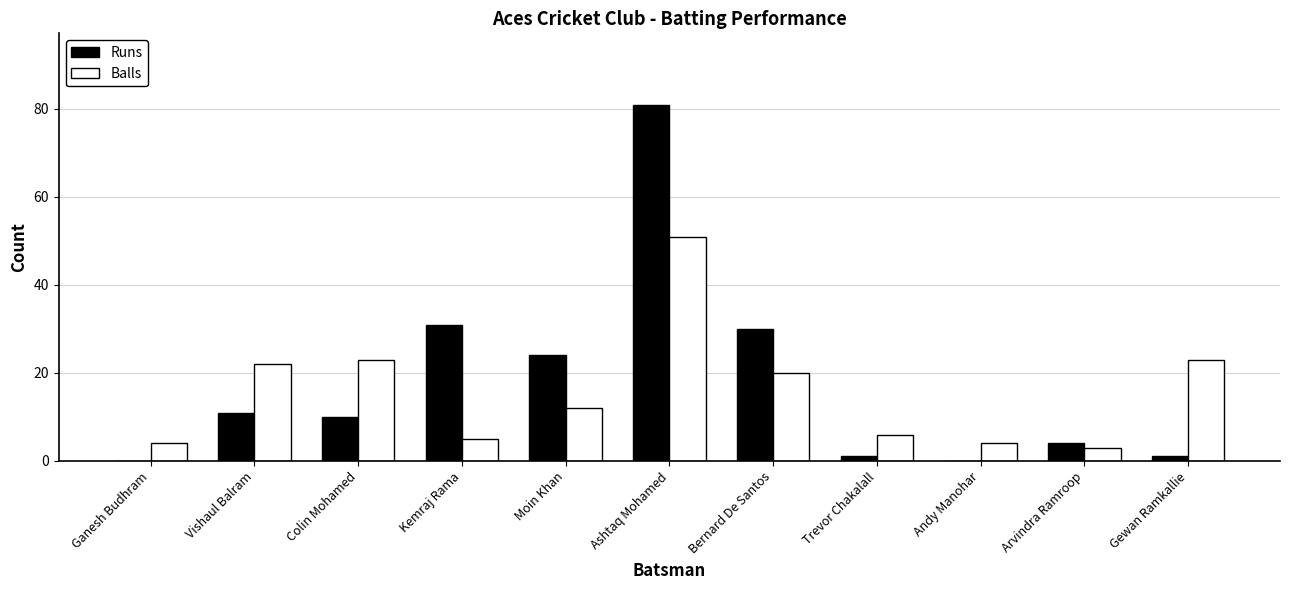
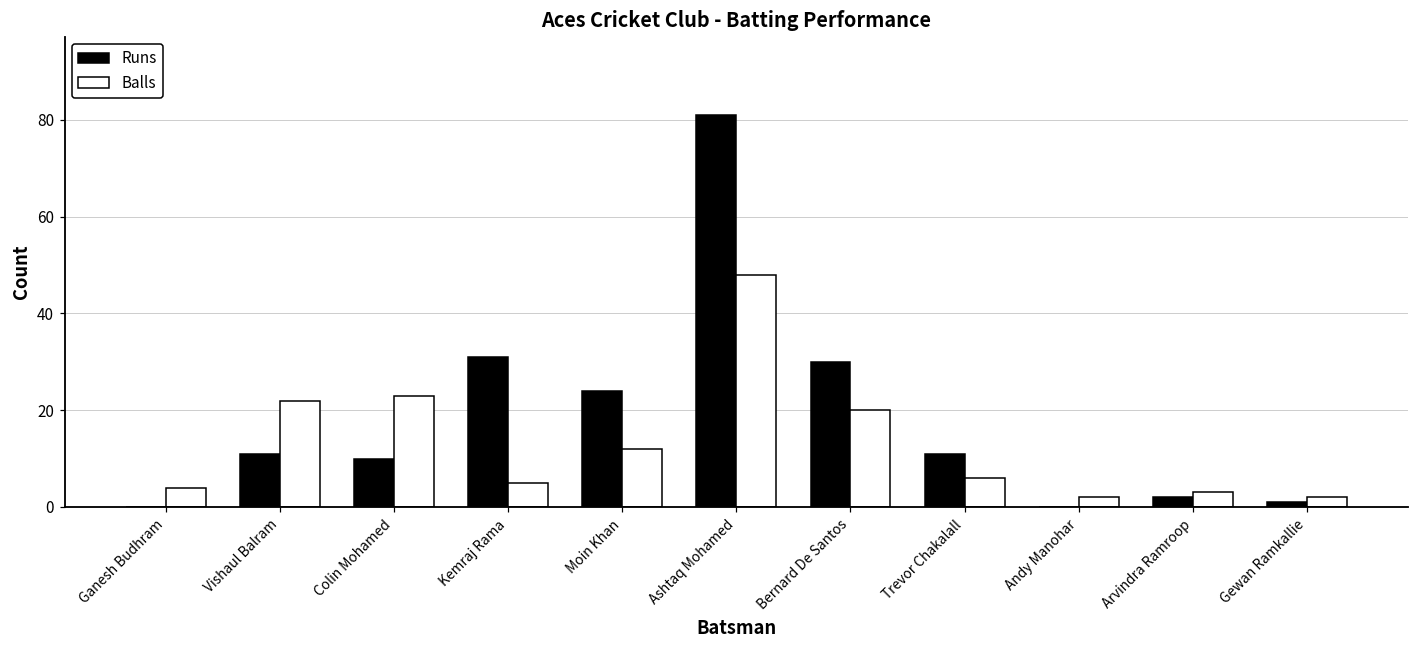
  {
    "Runs": {
      "Ganesh Budhram": 0,
      "Vishaul Balram": 11,
      "Colin Mohamed": 10,
      "Kemraj Rama": 31,
      "Moin Khan": 24,
      "Ashtaq Mohamed": 81,
      "Bernard De Santos": 30,
-     "Trevor Chakalall": 1,
+     "Trevor Chakalall": 11,
      "Andy Manohar": 0,
-     "Arvindra Ramroop": 4,
+     "Arvindra Ramroop": 2,
      "Gewan Ramkallie": 1
    },
    "Balls": {
      "Ganesh Budhram": 4,
      "Vishaul Balram": 22,
      "Colin Mohamed": 23,
      "Kemraj Rama": 5,
      "Moin Khan": 12,
-     "Ashtaq Mohamed": 51,
+     "Ashtaq Mohamed": 48,
      "Bernard De Santos": 20,
      "Trevor Chakalall": 6,
-     "Andy Manohar": 4,
+     "Andy Manohar": 2,
      "Arvindra Ramroop": 3,
-     "Gewan Ramkallie": 23
+     "Gewan Ramkallie": 2
    }
  }
